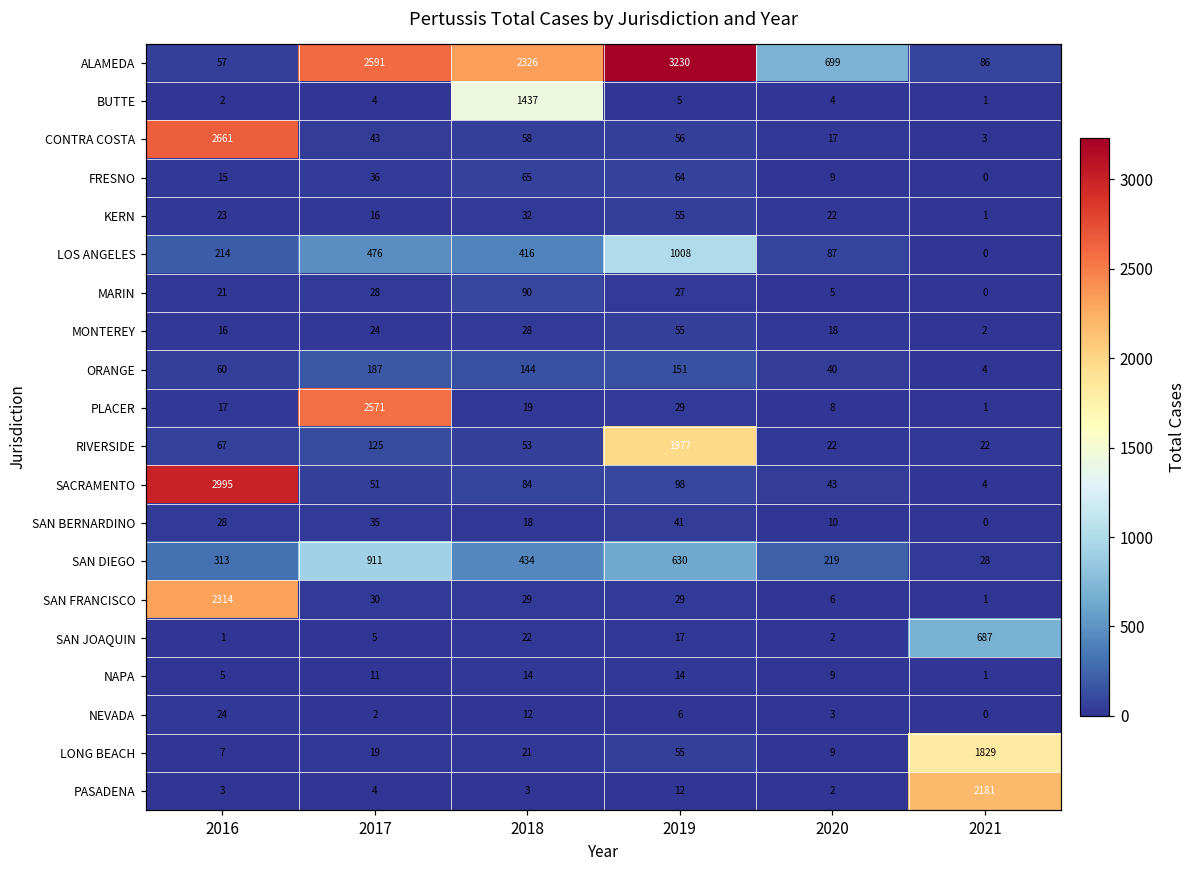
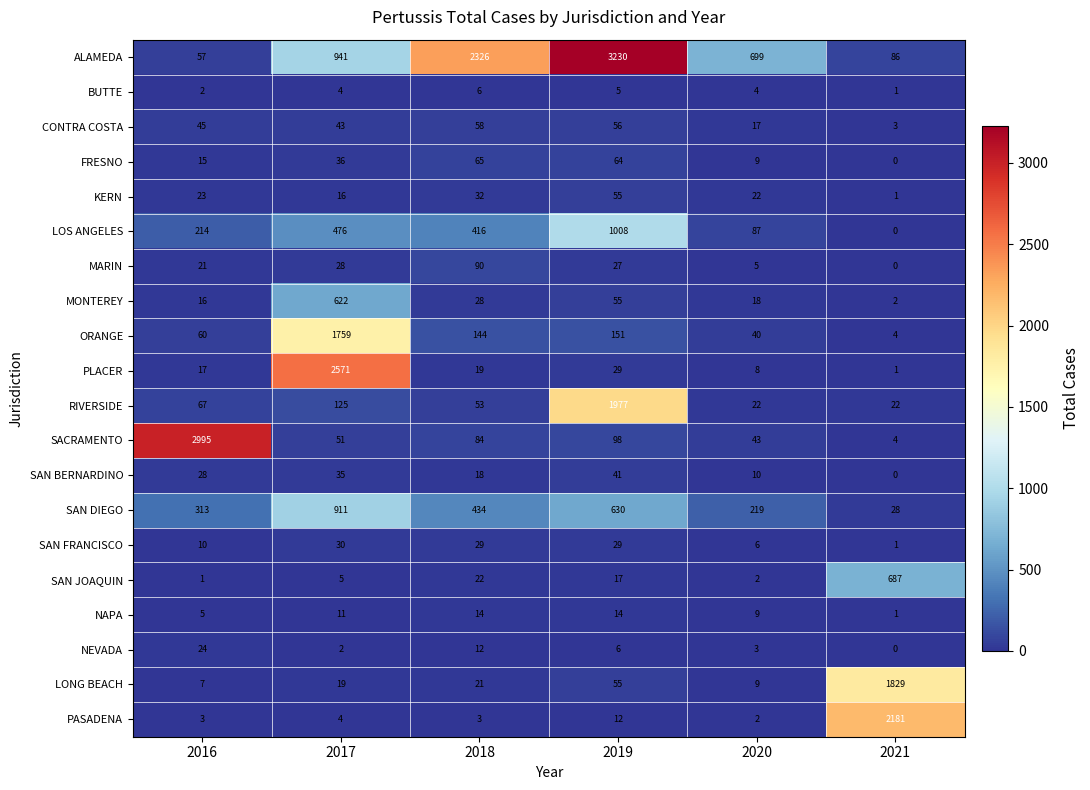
  {
    "ALAMEDA": {
      "2016": 57,
-     "2017": 2591,
+     "2017": 941,
      "2018": 2326,
      "2019": 3230,
      "2020": 699,
      "2021": 86
    },
    "BUTTE": {
      "2016": 2,
      "2017": 4,
-     "2018": 1437,
+     "2018": 6,
      "2019": 5,
      "2020": 4,
      "2021": 1
    },
    "CONTRA COSTA": {
-     "2016": 2661,
+     "2016": 45,
      "2017": 43,
      "2018": 58,
      "2019": 56,
      "2020": 17,
      "2021": 3
    },
    "FRESNO": {
      "2016": 15,
      "2017": 36,
      "2018": 65,
      "2019": 64,
      "2020": 9,
      "2021": 0
    },
    "KERN": {
      "2016": 23,
      "2017": 16,
      "2018": 32,
      "2019": 55,
      "2020": 22,
      "2021": 1
    },
    "LOS ANGELES": {
      "2016": 214,
      "2017": 476,
      "2018": 416,
      "2019": 1008,
      "2020": 87,
      "2021": 0
    },
    "MARIN": {
      "2016": 21,
      "2017": 28,
      "2018": 90,
      "2019": 27,
      "2020": 5,
      "2021": 0
    },
    "MONTEREY": {
      "2016": 16,
-     "2017": 24,
+     "2017": 622,
      "2018": 28,
      "2019": 55,
      "2020": 18,
      "2021": 2
    },
    "ORANGE": {
      "2016": 60,
-     "2017": 187,
+     "2017": 1759,
      "2018": 144,
      "2019": 151,
      "2020": 40,
      "2021": 4
    },
    "PLACER": {
      "2016": 17,
      "2017": 2571,
      "2018": 19,
      "2019": 29,
      "2020": 8,
      "2021": 1
    },
    "RIVERSIDE": {
      "2016": 67,
      "2017": 125,
      "2018": 53,
      "2019": 1977,
      "2020": 22,
      "2021": 22
    },
    "SACRAMENTO": {
      "2016": 2995,
      "2017": 51,
      "2018": 84,
      "2019": 98,
      "2020": 43,
      "2021": 4
    },
    "SAN BERNARDINO": {
      "2016": 28,
      "2017": 35,
      "2018": 18,
      "2019": 41,
      "2020": 10,
      "2021": 0
    },
    "SAN DIEGO": {
      "2016": 313,
      "2017": 911,
      "2018": 434,
      "2019": 630,
      "2020": 219,
      "2021": 28
    },
    "SAN FRANCISCO": {
-     "2016": 2314,
+     "2016": 10,
      "2017": 30,
      "2018": 29,
      "2019": 29,
      "2020": 6,
      "2021": 1
    },
    "SAN JOAQUIN": {
      "2016": 1,
      "2017": 5,
      "2018": 22,
      "2019": 17,
      "2020": 2,
      "2021": 687
    },
    "NAPA": {
      "2016": 5,
      "2017": 11,
      "2018": 14,
      "2019": 14,
      "2020": 9,
      "2021": 1
    },
    "NEVADA": {
      "2016": 24,
      "2017": 2,
      "2018": 12,
      "2019": 6,
      "2020": 3,
      "2021": 0
    },
    "LONG BEACH": {
      "2016": 7,
      "2017": 19,
      "2018": 21,
      "2019": 55,
      "2020": 9,
      "2021": 1829
    },
    "PASADENA": {
      "2016": 3,
      "2017": 4,
      "2018": 3,
      "2019": 12,
      "2020": 2,
      "2021": 2181
    }
  }
